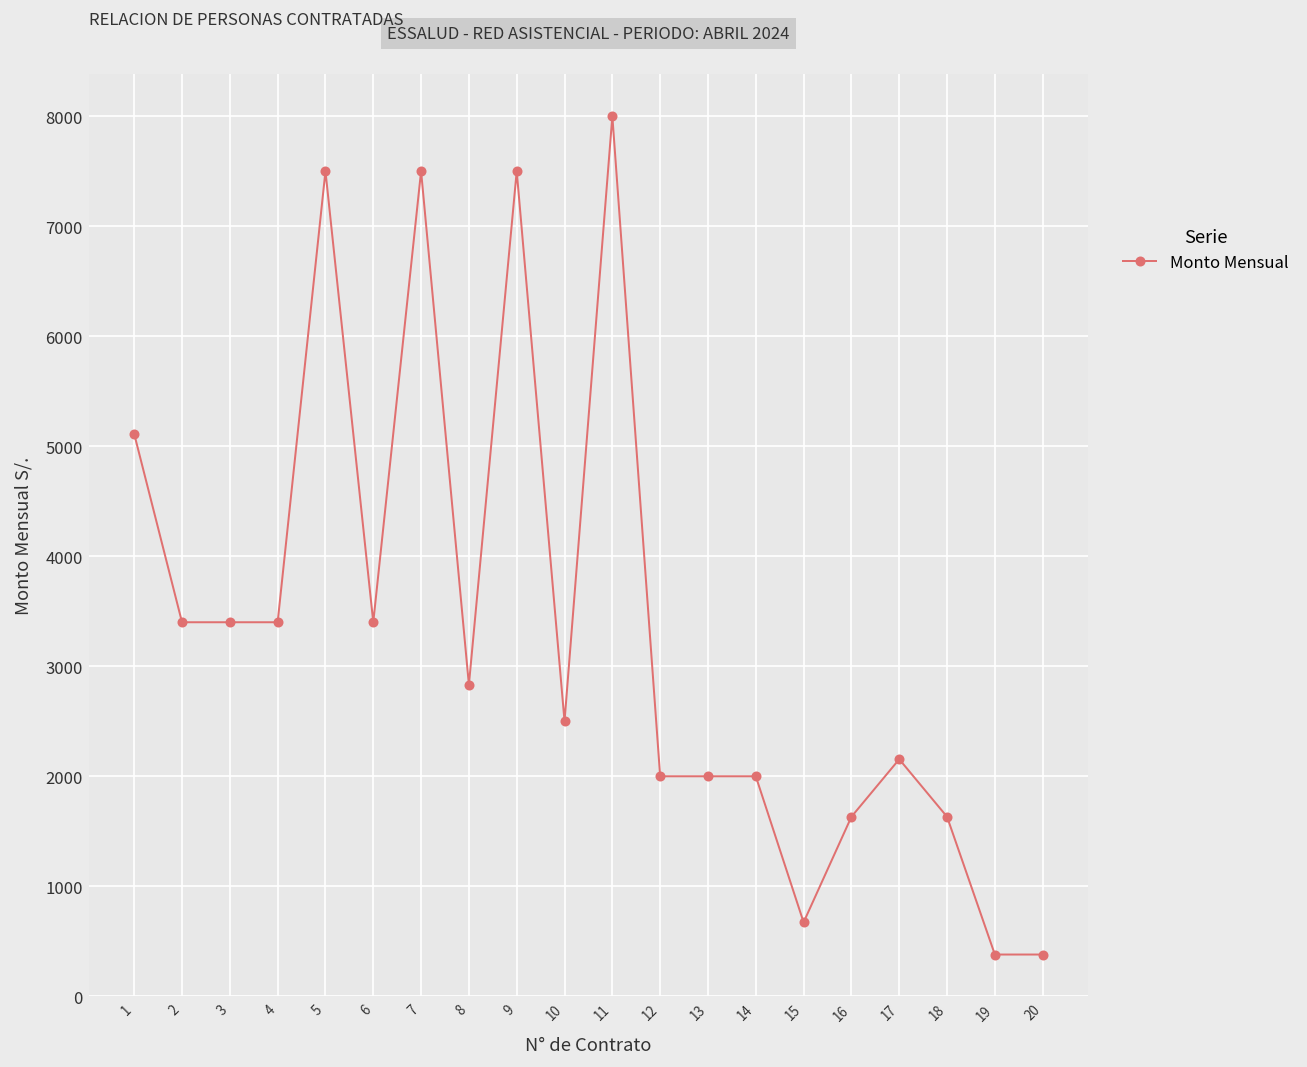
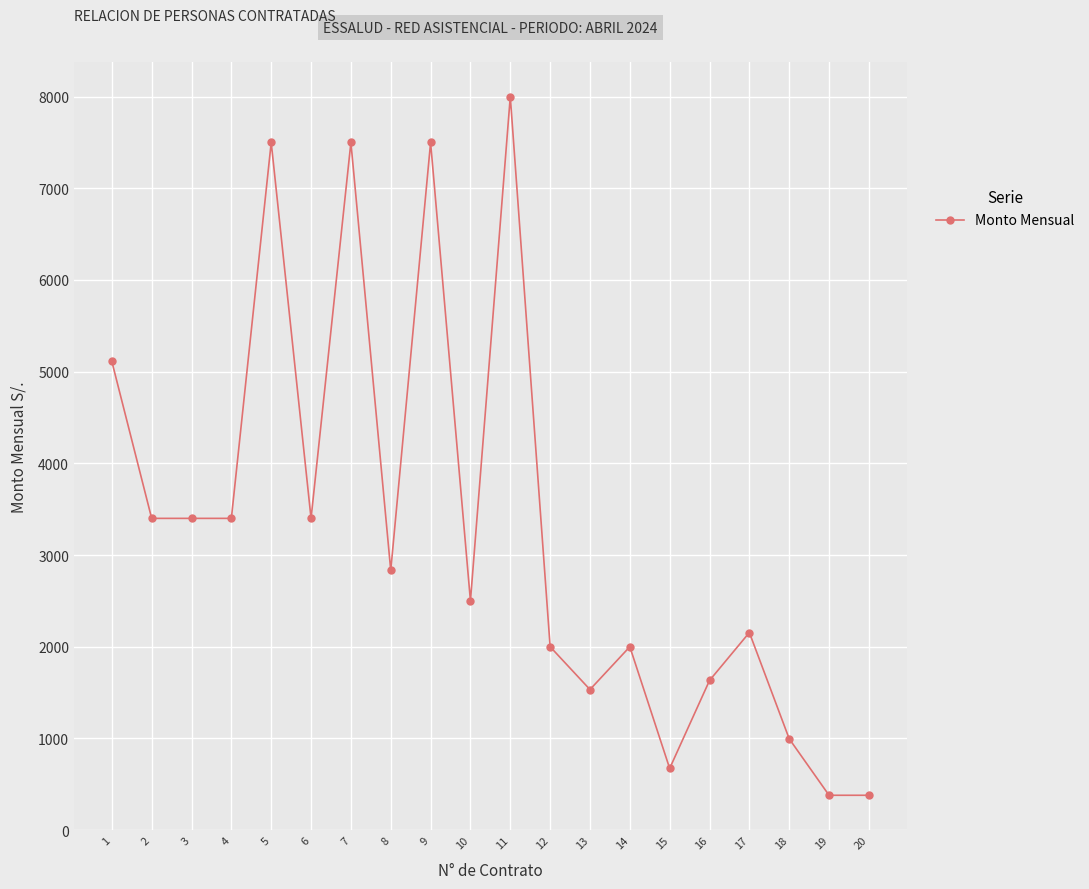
  {
    "1": 5100,
    "2": 3400,
    "3": 3400,
    "4": 3400,
    "5": 7500,
    "6": 3400,
    "7": 7500,
    "8": 2800,
    "9": 7500,
    "10": 2500,
    "11": 8000,
    "12": 2000,
-   "13": 2000,
+   "13": 1500,
    "14": 2000,
    "15": 700,
    "16": 1600,
    "17": 2200,
-   "18": 1600,
+   "18": 1000,
    "19": 400,
    "20": 400
  }
